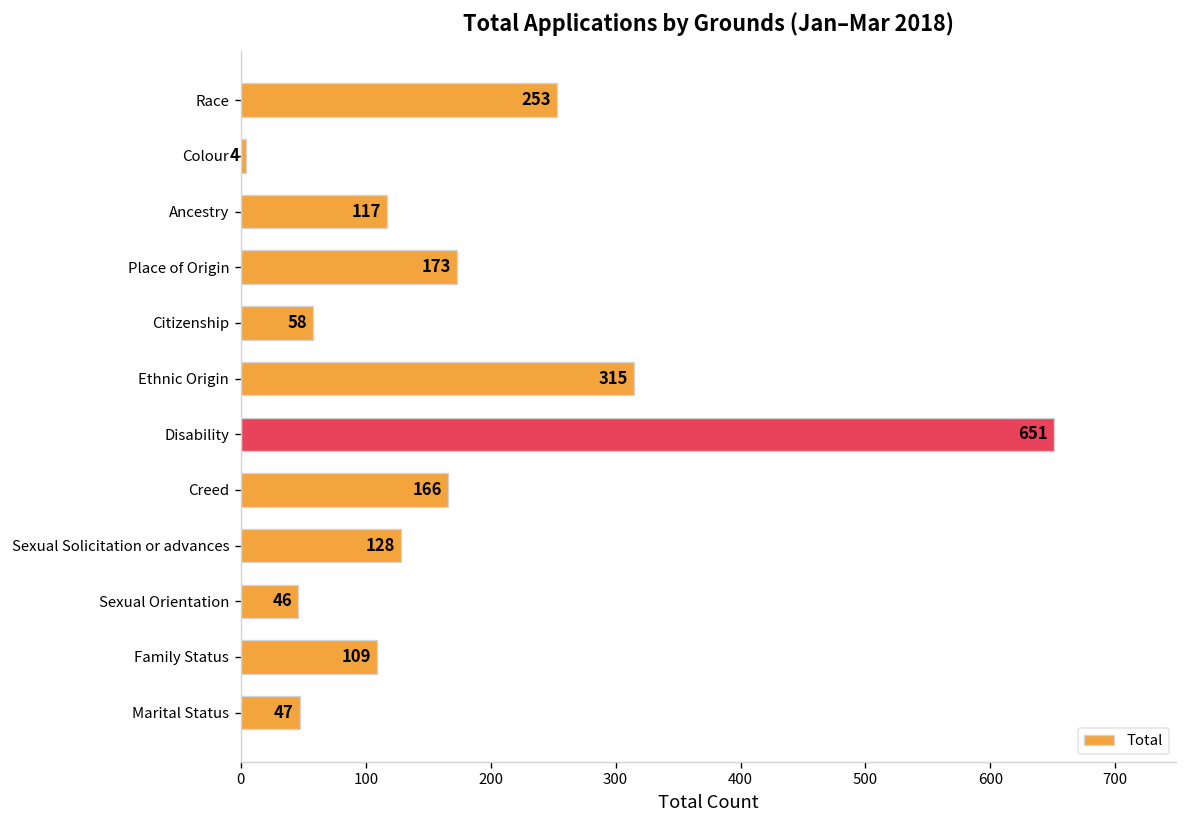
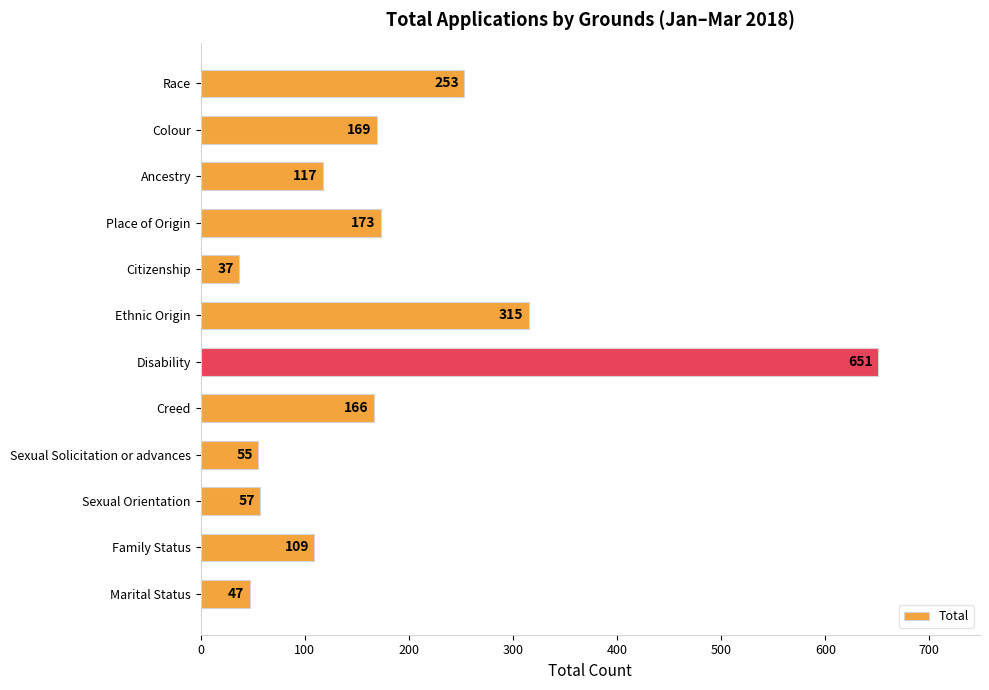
  {
    "Race": 253,
-   "Colour": 4,
+   "Colour": 169,
    "Ancestry": 117,
    "Place of Origin": 173,
-   "Citizenship": 58,
+   "Citizenship": 37,
    "Ethnic Origin": 315,
    "Disability": 651,
    "Creed": 166,
-   "Sexual Solicitation or advances": 128,
-   "Sexual Orientation": 46,
+   "Sexual Solicitation or advances": 55,
+   "Sexual Orientation": 57,
    "Family Status": 109,
    "Marital Status": 47
  }
